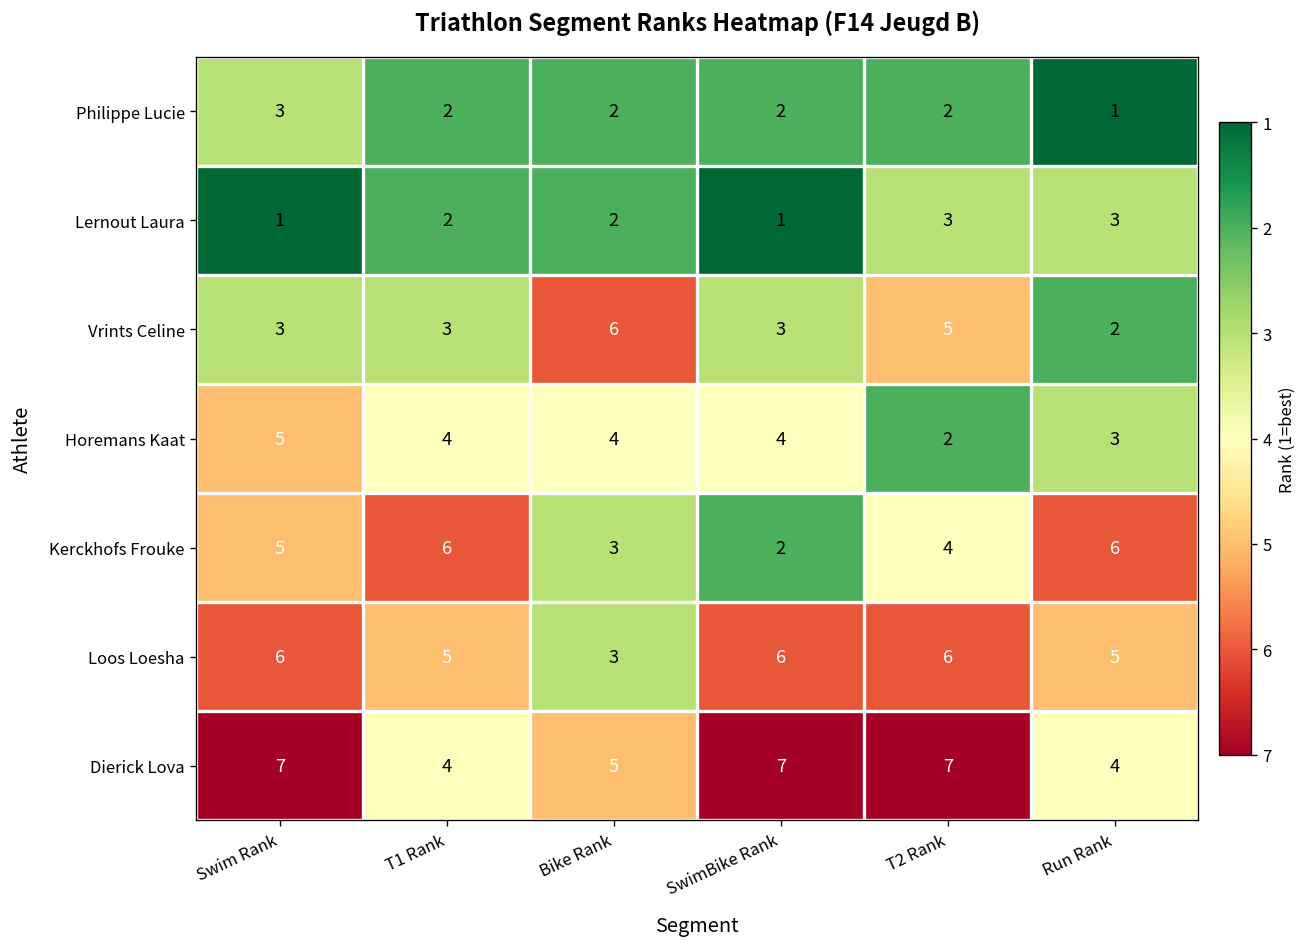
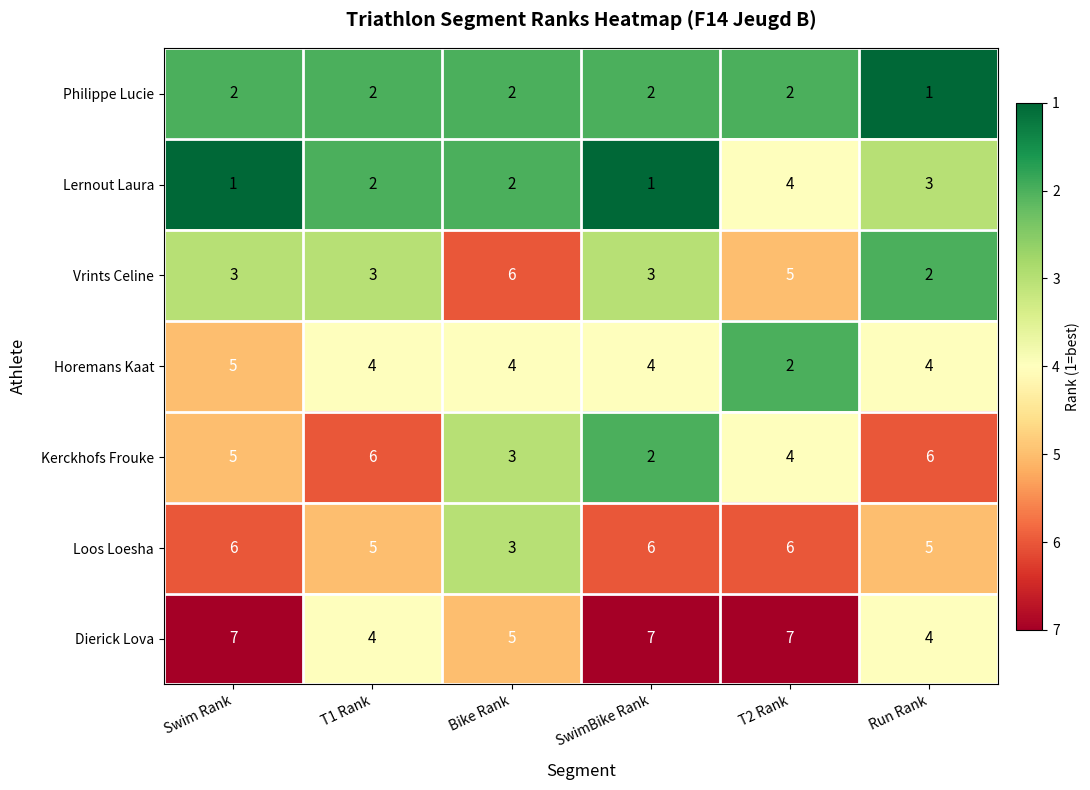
  {
    "Philippe Lucie": {
-     "Swim Rank": 3,
+     "Swim Rank": 2,
      "T1 Rank": 2,
      "Bike Rank": 2,
      "SwimBike Rank": 2,
      "T2 Rank": 2,
      "Run Rank": 1
    },
    "Lernout Laura": {
      "Swim Rank": 1,
      "T1 Rank": 2,
      "Bike Rank": 2,
      "SwimBike Rank": 1,
-     "T2 Rank": 3,
+     "T2 Rank": 4,
      "Run Rank": 3
    },
    "Vrints Celine": {
      "Swim Rank": 3,
      "T1 Rank": 3,
      "Bike Rank": 6,
      "SwimBike Rank": 3,
      "T2 Rank": 5,
      "Run Rank": 2
    },
    "Horemans Kaat": {
      "Swim Rank": 5,
      "T1 Rank": 4,
      "Bike Rank": 4,
      "SwimBike Rank": 4,
      "T2 Rank": 2,
-     "Run Rank": 3
+     "Run Rank": 4
    },
    "Kerckhofs Frouke": {
      "Swim Rank": 5,
      "T1 Rank": 6,
      "Bike Rank": 3,
      "SwimBike Rank": 2,
      "T2 Rank": 4,
      "Run Rank": 6
    },
    "Loos Loesha": {
      "Swim Rank": 6,
      "T1 Rank": 5,
      "Bike Rank": 3,
      "SwimBike Rank": 6,
      "T2 Rank": 6,
      "Run Rank": 5
    },
    "Dierick Lova": {
      "Swim Rank": 7,
      "T1 Rank": 4,
      "Bike Rank": 5,
      "SwimBike Rank": 7,
      "T2 Rank": 7,
      "Run Rank": 4
    }
  }
